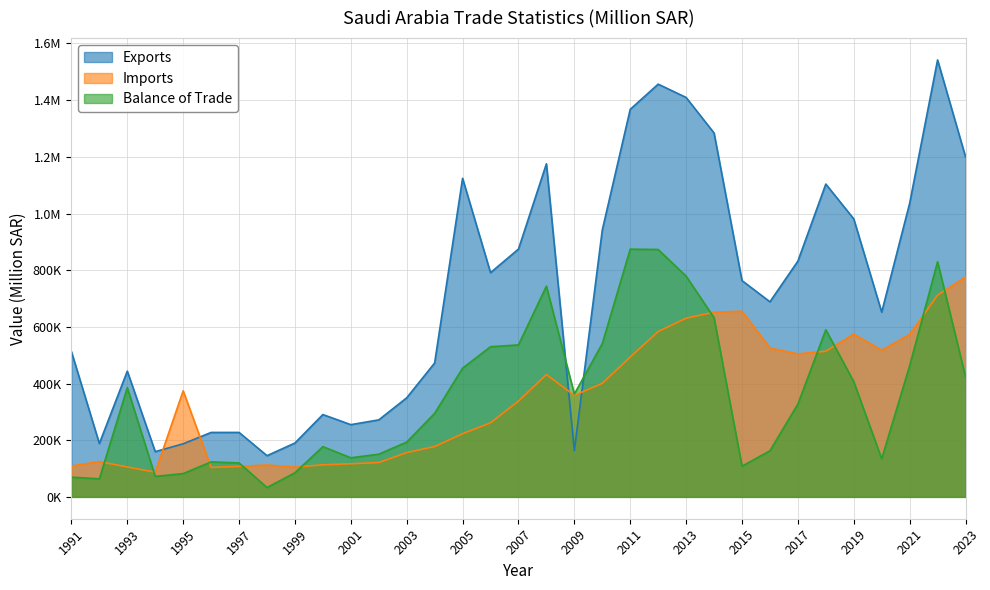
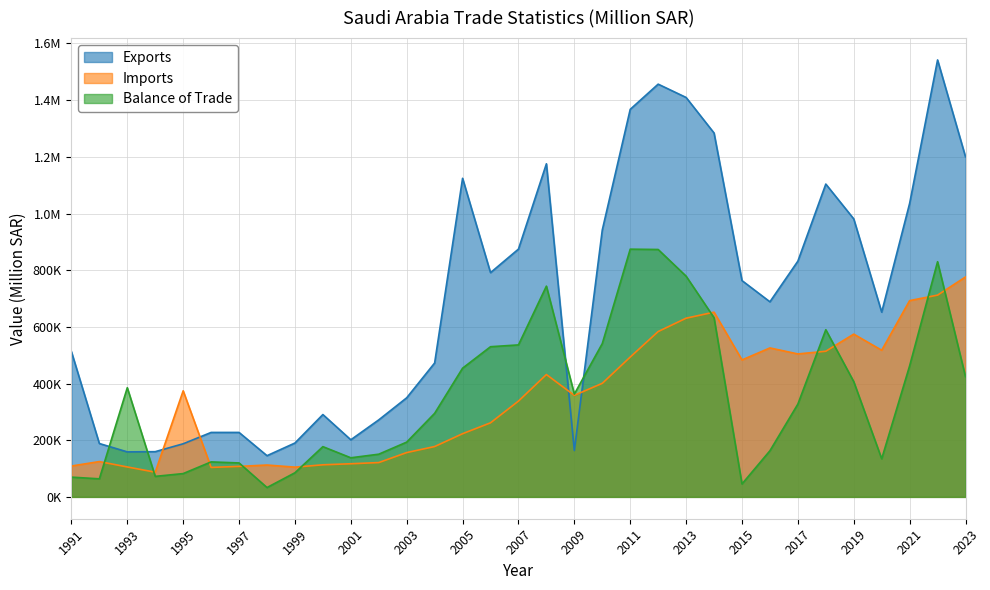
  {
    "Exports": {
      "1991": 510000,
-     "1993": 440000,
+     "1993": 160000,
      "1995": 190000,
      "1997": 230000,
      "1999": 190000,
-     "2001": 250000,
+     "2001": 200000,
      "2003": 350000,
      "2005": 1120000,
      "2007": 870000,
      "2009": 160000,
      "2011": 1370000,
      "2013": 1410000,
      "2015": 760000,
      "2017": 830000,
      "2019": 980000,
      "2021": 1040000,
      "2023": 1200000
    },
    "Imports": {
      "1991": 110000,
      "1993": 110000,
      "1995": 370000,
      "1997": 110000,
      "1999": 100000,
      "2001": 120000,
      "2003": 160000,
      "2005": 220000,
      "2007": 340000,
      "2011": 490000,
      "2013": 630000,
-     "2015": 660000,
+     "2015": 480000,
      "2017": 500000,
      "2019": 570000,
-     "2021": 570000,
+     "2021": 690000,
      "2023": 780000
    },
    "Balance of Trade": {
      "1991": 70000,
      "1993": 390000,
      "1995": 80000,
      "1997": 120000,
      "1999": 90000,
      "2001": 140000,
      "2003": 190000,
      "2005": 450000,
      "2007": 540000,
      "2011": 870000,
      "2013": 780000,
-     "2015": 110000,
+     "2015": 50000,
      "2017": 330000,
      "2019": 410000,
      "2021": 460000,
      "2023": 420000
    }
  }
